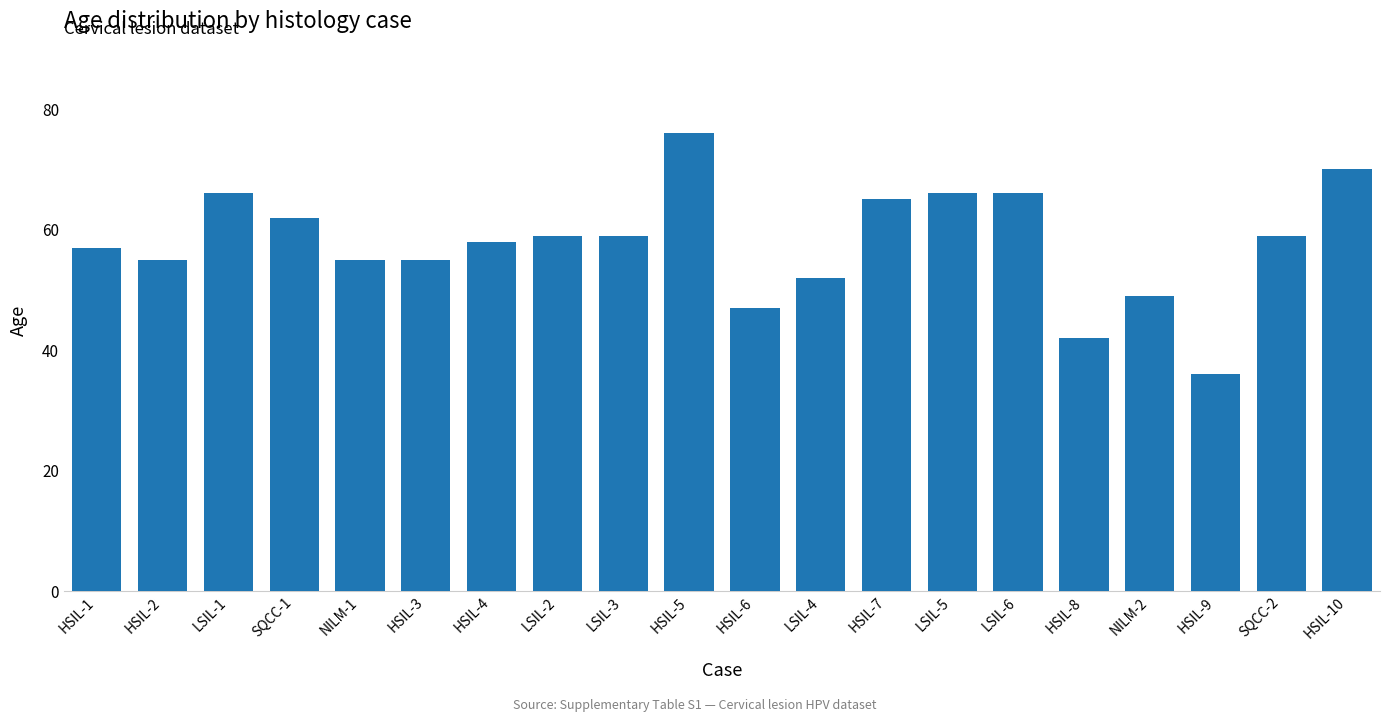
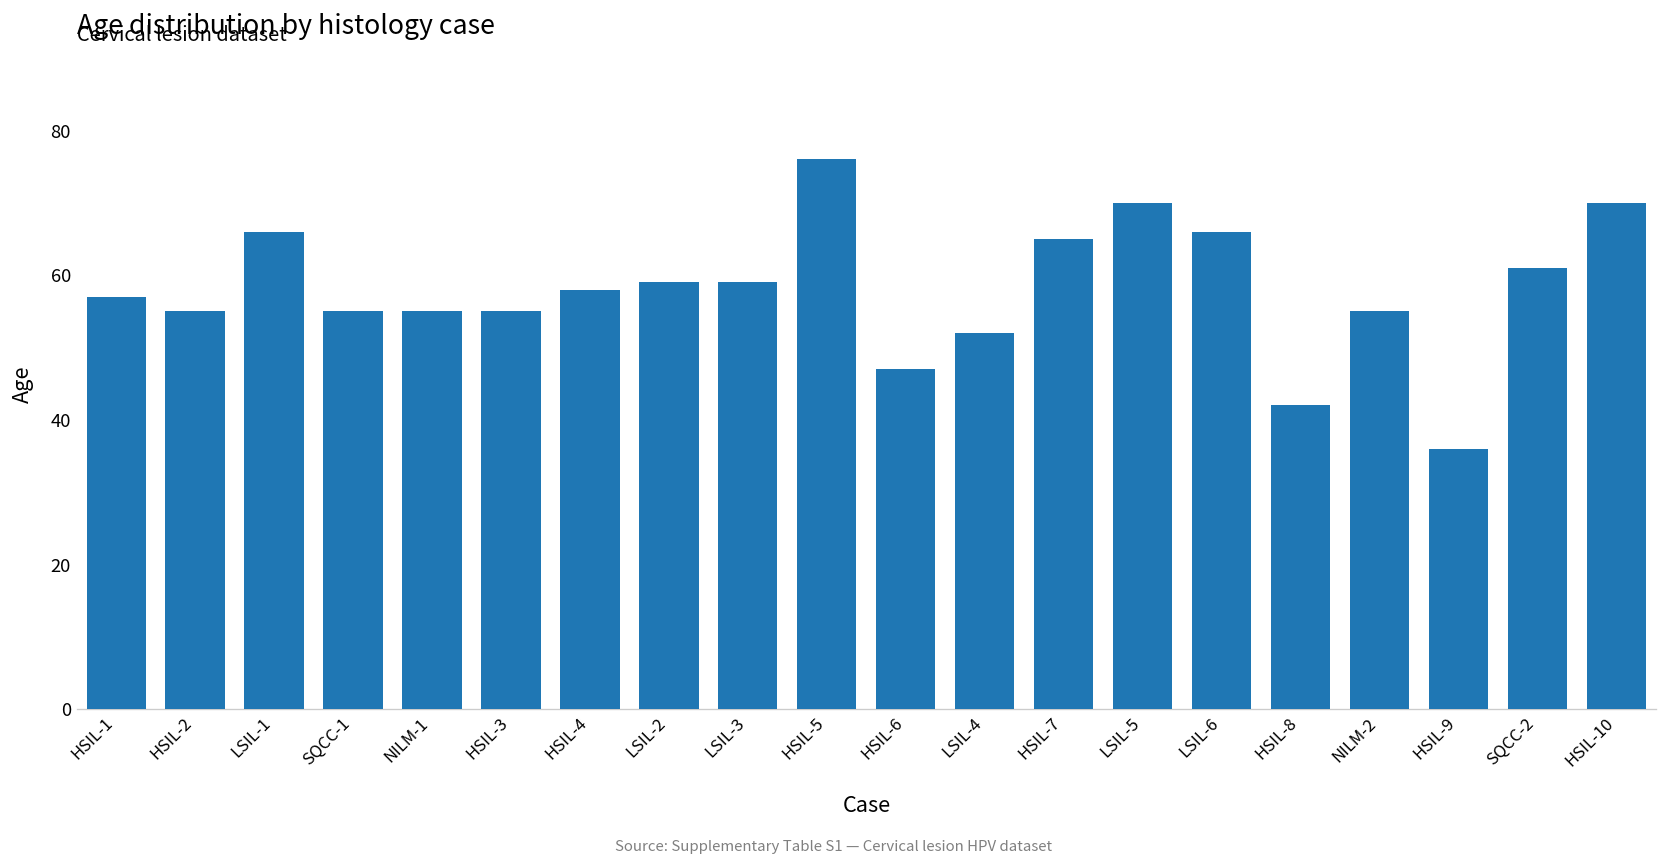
  {
    "HSIL-1": 57,
    "HSIL-2": 55,
    "LSIL-1": 66,
-   "SQCC-1": 62,
+   "SQCC-1": 55,
    "NILM-1": 55,
    "HSIL-3": 55,
    "HSIL-4": 58,
    "LSIL-2": 59,
    "LSIL-3": 59,
    "HSIL-5": 76,
    "HSIL-6": 47,
    "LSIL-4": 52,
    "HSIL-7": 65,
-   "LSIL-5": 66,
+   "LSIL-5": 70,
    "LSIL-6": 66,
    "HSIL-8": 42,
-   "NILM-2": 49,
+   "NILM-2": 55,
    "HSIL-9": 36,
-   "SQCC-2": 59,
+   "SQCC-2": 61,
    "HSIL-10": 70
  }
